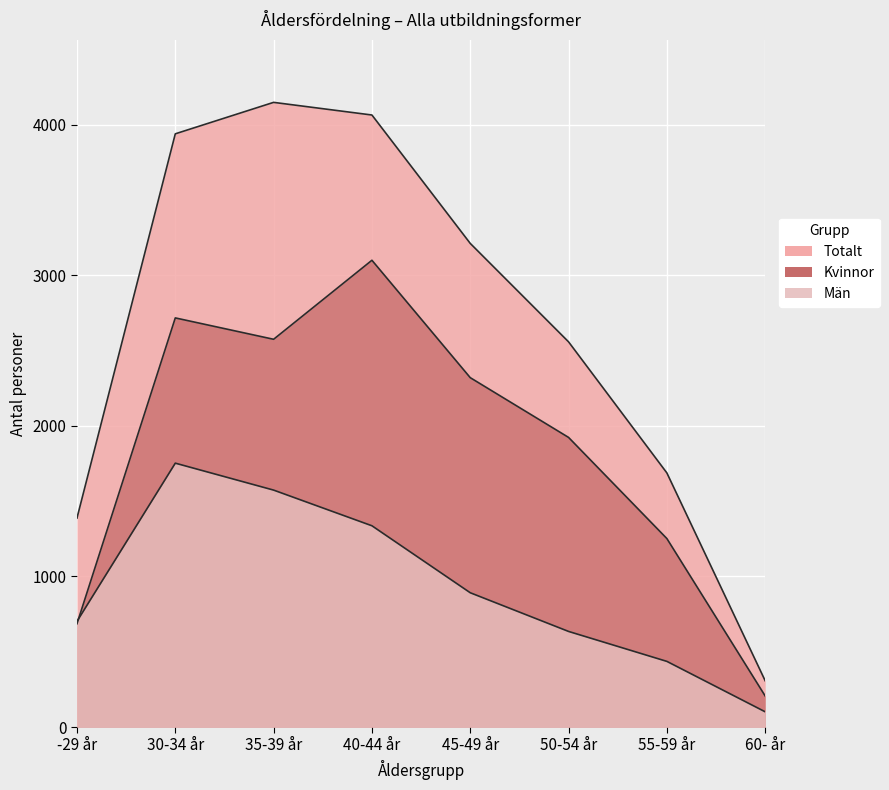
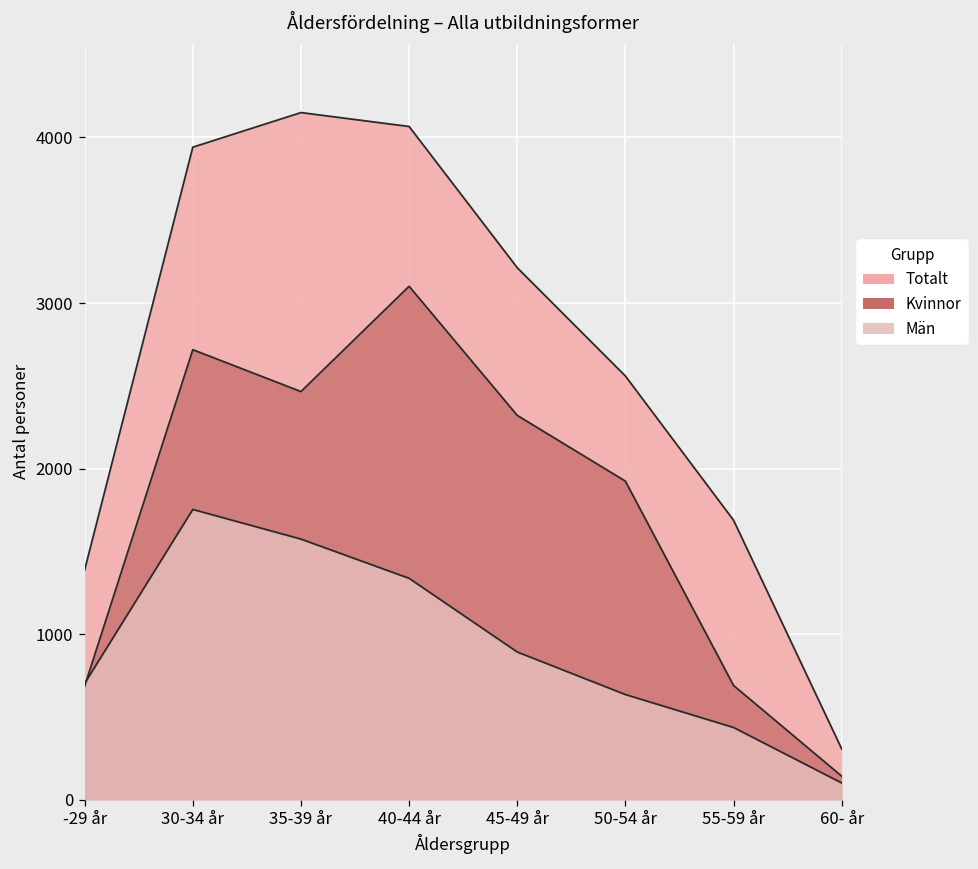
  {
    "Kvinnor": {
      "30-34 år": 2720,
-     "35-39 år": 2580,
+     "35-39 år": 2470,
      "40-44 år": 3100,
      "45-49 år": 2320,
      "50-54 år": 1920,
-     "55-59 år": 1250,
-     "60- år": 210
+     "55-59 år": 690,
+     "60- år": 140
    }
  }
